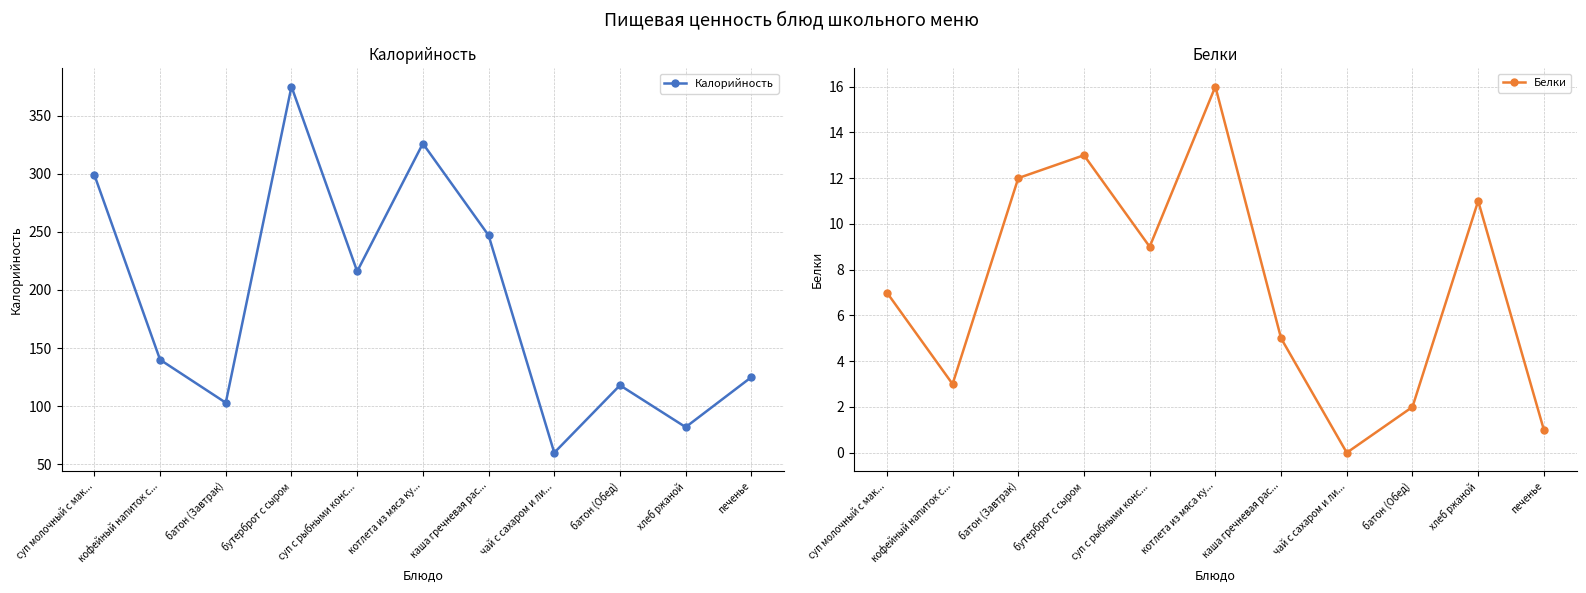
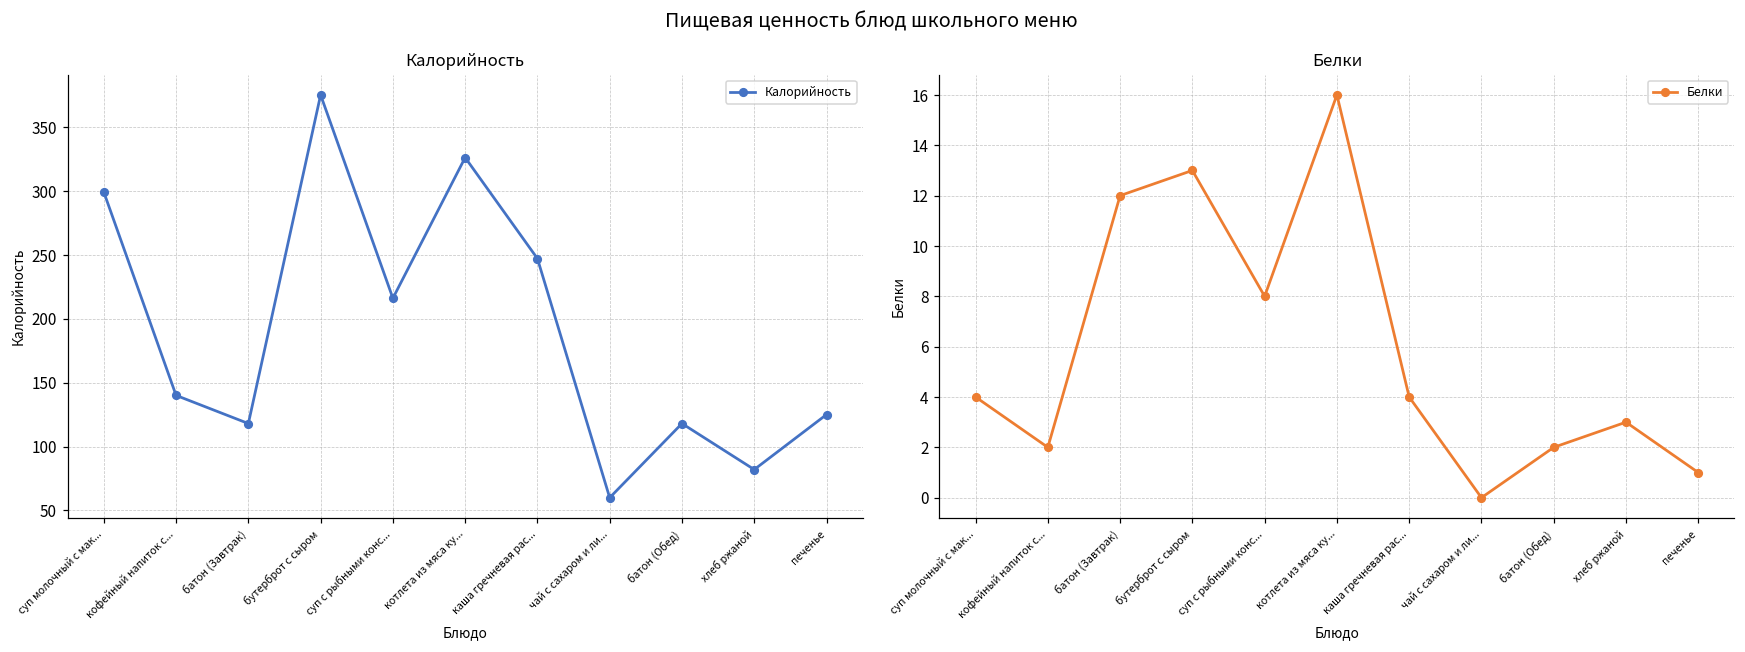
  {
    "Калорийность": {
      "суп молочный с мак...": 299,
      "кофейный напиток с...": 140,
-     "батон (Завтрак)": 103,
+     "батон (Завтрак)": 118,
      "бутерброт с сыром": 375,
      "суп с рыбными конс...": 216,
      "котлета из мяса ку...": 326,
      "каша гречневая рас...": 247,
      "чай с сахаром и ли...": 60,
      "батон (Обед)": 118,
      "хлеб ржаной": 82,
      "печенье": 125
    },
    "Белки": {
-     "суп молочный с мак...": 7,
-     "кофейный напиток с...": 3,
+     "суп молочный с мак...": 4,
+     "кофейный напиток с...": 2,
      "батон (Завтрак)": 12,
      "бутерброт с сыром": 13,
-     "суп с рыбными конс...": 9,
+     "суп с рыбными конс...": 8,
      "котлета из мяса ку...": 16,
-     "каша гречневая рас...": 5,
+     "каша гречневая рас...": 4,
      "чай с сахаром и ли...": 0,
      "батон (Обед)": 2,
-     "хлеб ржаной": 11,
+     "хлеб ржаной": 3,
      "печенье": 1
    }
  }
